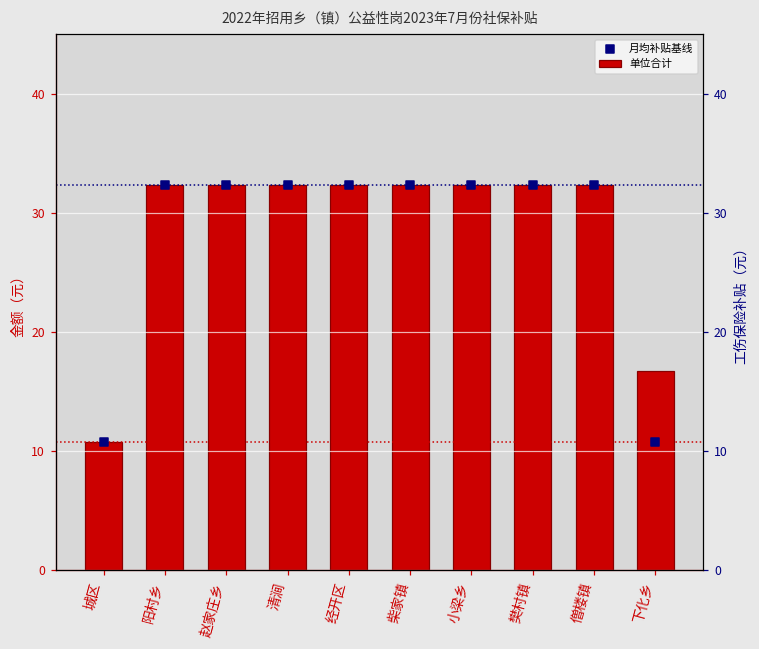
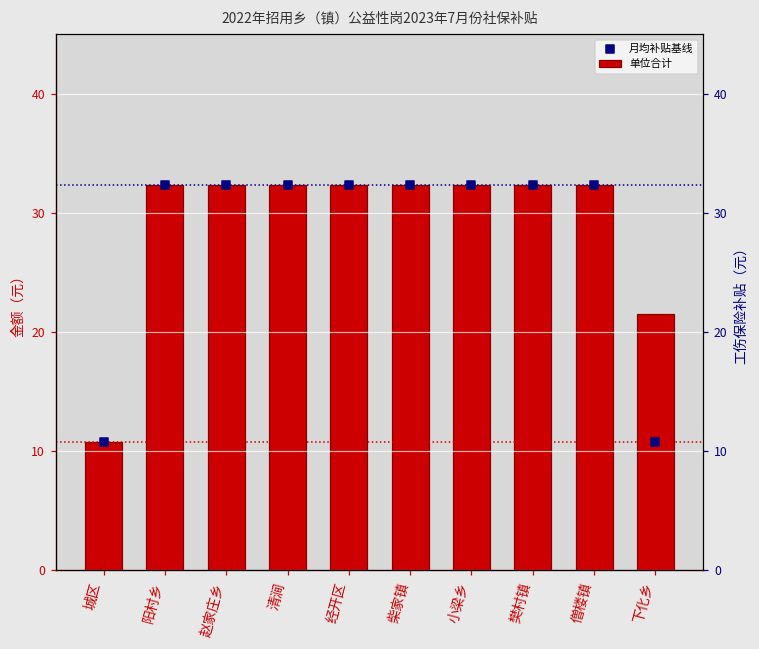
  {
    "单位合计": {
      "城区": 10.8,
      "阳村乡": 32.3,
      "赵家庄乡": 32.3,
      "清涧": 32.3,
      "经开区": 32.3,
      "柴家镇": 32.3,
      "小梁乡": 32.3,
      "樊村镇": 32.3,
      "僧楼镇": 32.3,
-     "下化乡": 16.8
+     "下化乡": 21.6
    }
  }
